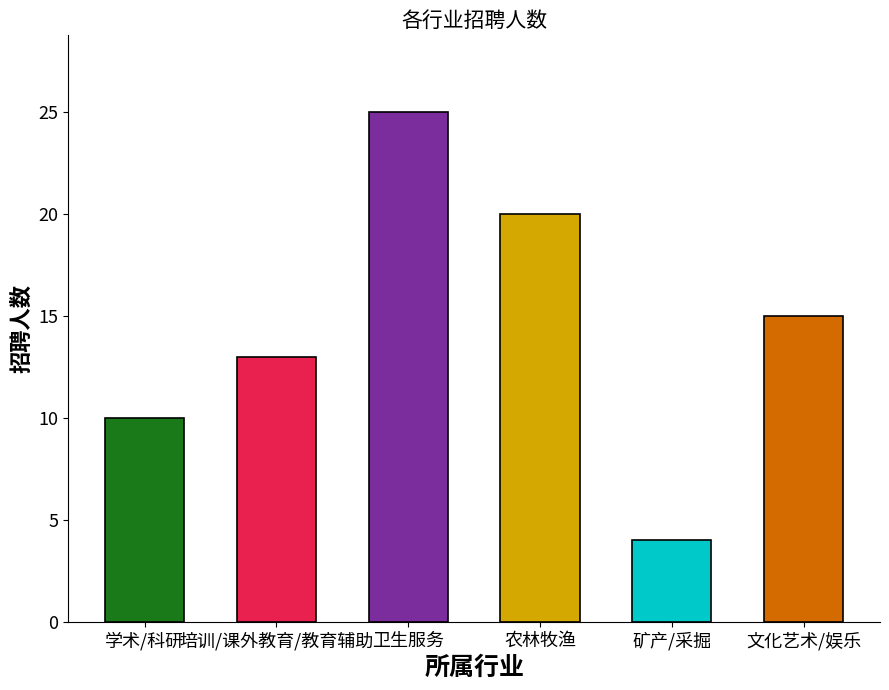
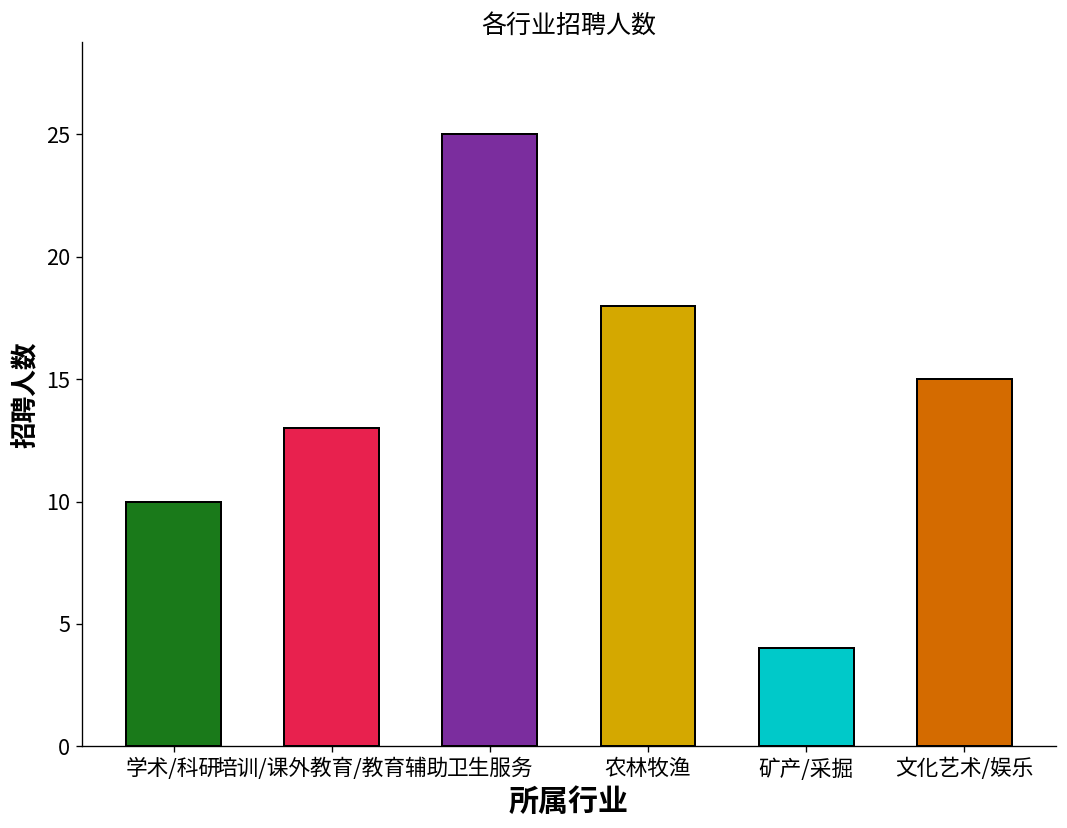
  {
    "学术/科研": 10,
    "培训/课外教育/教育辅助": 13,
    "卫生服务": 25,
-   "农林牧渔": 20,
+   "农林牧渔": 18,
    "矿产/采掘": 4,
    "文化艺术/娱乐": 15
  }
